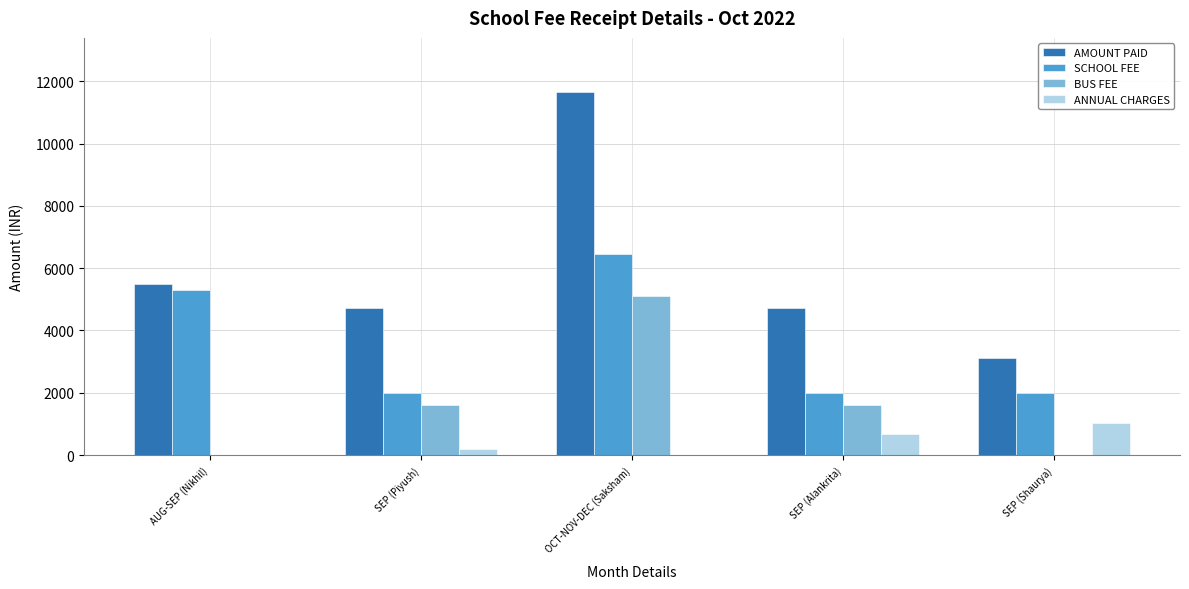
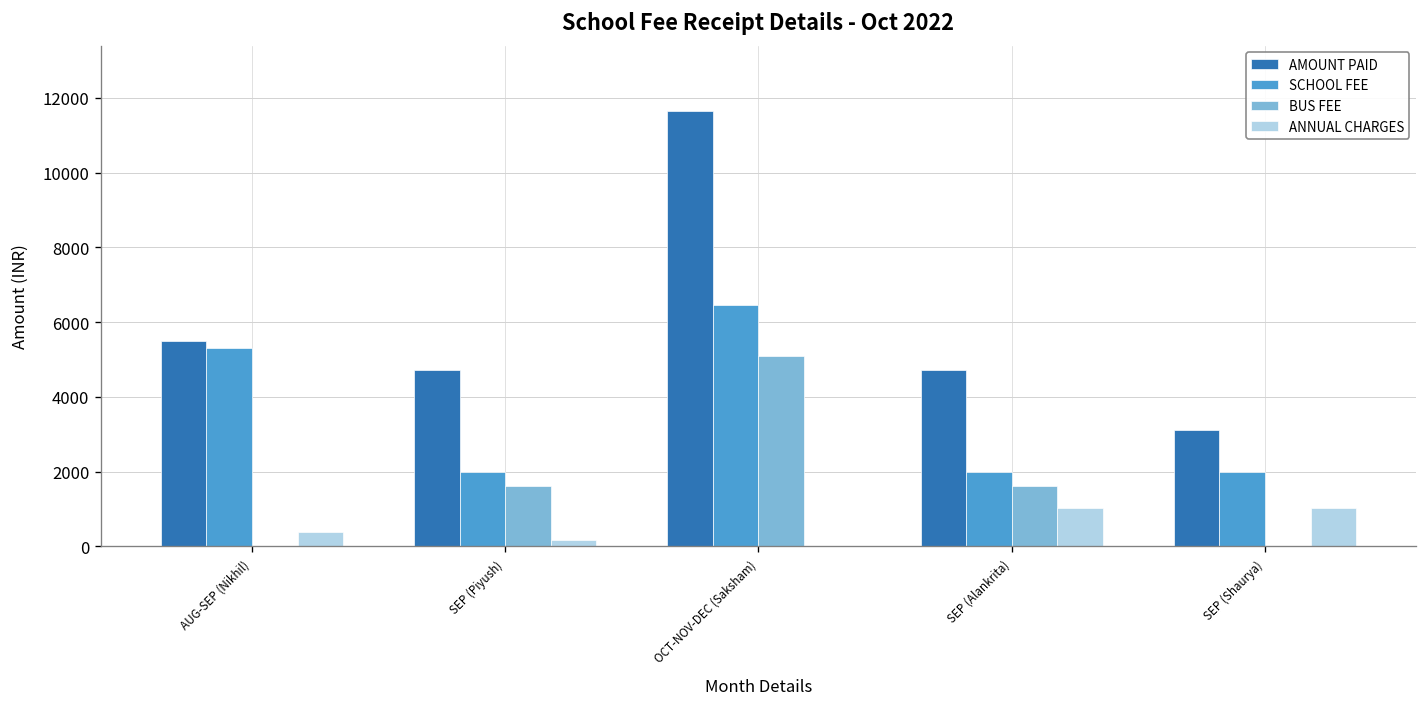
  {
    "ANNUAL CHARGES": {
-     "AUG-SEP (Nikhil)": 0,
+     "AUG-SEP (Nikhil)": 400,
      "SEP (Piyush)": 200,
      "OCT-NOV-DEC (Saksham)": 0,
-     "SEP (Alankrita)": 700,
+     "SEP (Alankrita)": 1000,
      "SEP (Shaurya)": 1000
    }
  }
